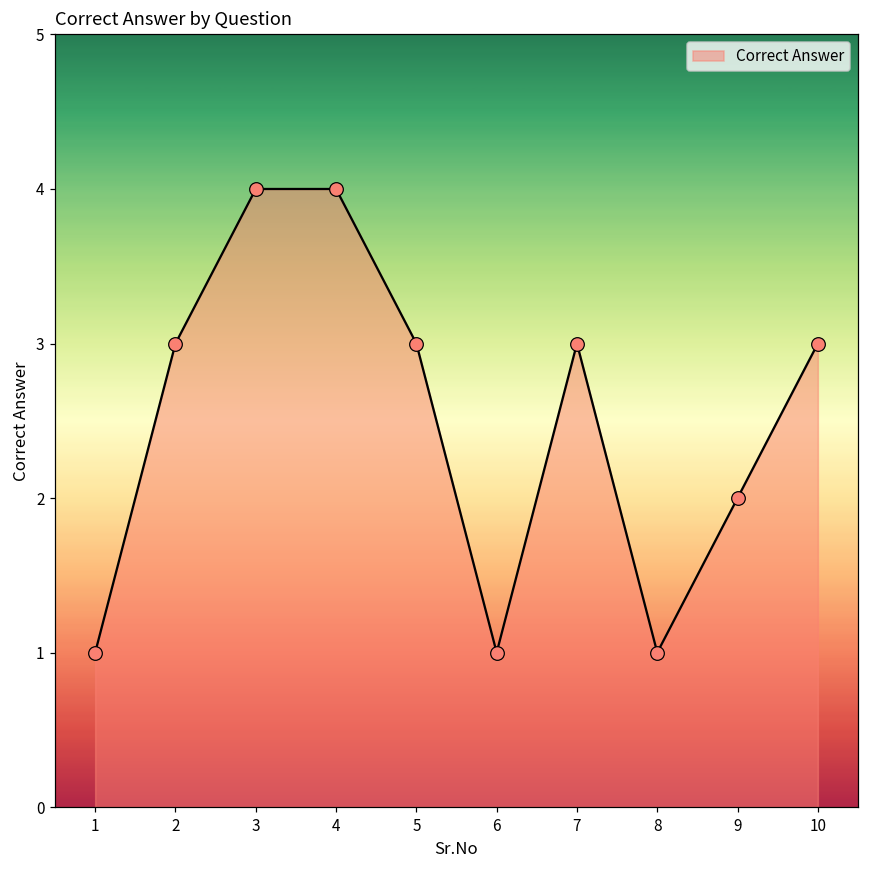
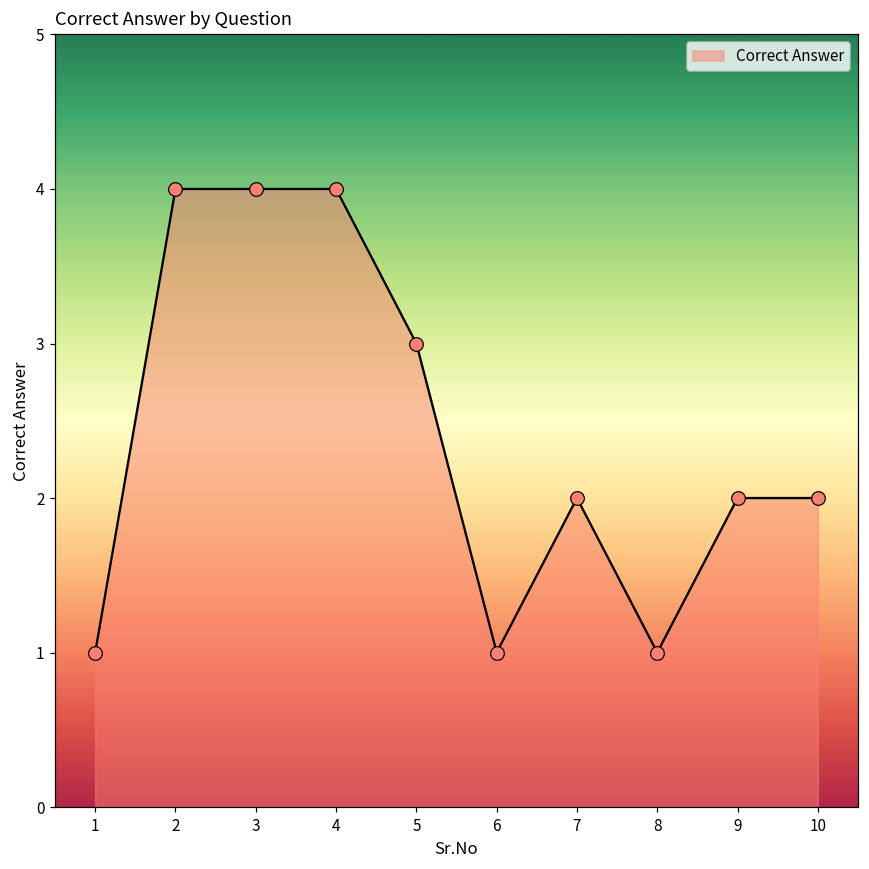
  {
    "1": 1,
-   "2": 3,
+   "2": 4,
    "3": 4,
    "4": 4,
    "5": 3,
    "6": 1,
-   "7": 3,
+   "7": 2,
    "8": 1,
    "9": 2,
-   "10": 3
+   "10": 2
  }
